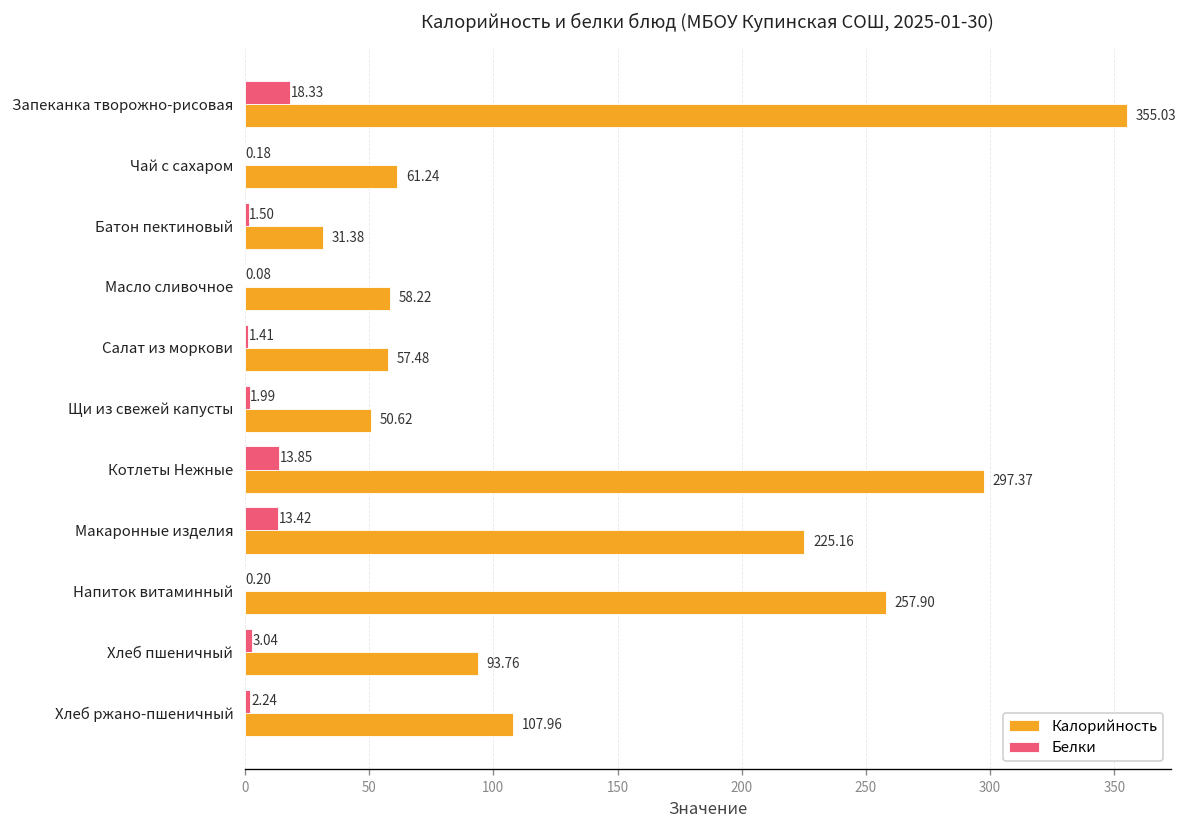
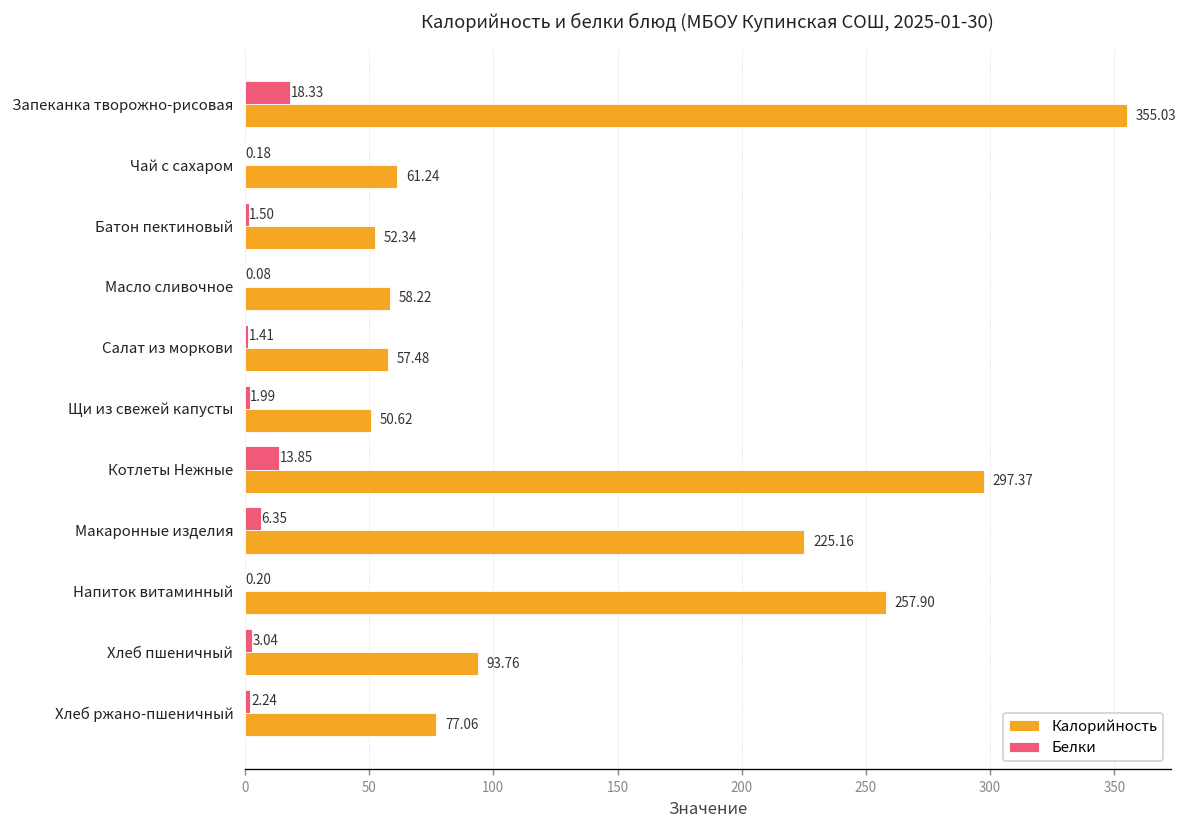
  {
    "Калорийность": {
      "Запеканка творожно-рисовая": 355.03,
      "Чай с сахаром": 61.24,
-     "Батон пектиновый": 31.38,
+     "Батон пектиновый": 52.34,
      "Масло сливочное": 58.22,
      "Салат из моркови": 57.48,
      "Щи из свежей капусты": 50.62,
      "Котлеты Нежные": 297.37,
      "Макаронные изделия": 225.16,
      "Напиток витаминный": 257.90,
      "Хлеб пшеничный": 93.76,
-     "Хлеб ржано-пшеничный": 107.96
+     "Хлеб ржано-пшеничный": 77.06
    },
    "Белки": {
      "Запеканка творожно-рисовая": 18.33,
      "Чай с сахаром": 0.18,
      "Батон пектиновый": 1.50,
      "Масло сливочное": 0.08,
      "Салат из моркови": 1.41,
      "Щи из свежей капусты": 1.99,
      "Котлеты Нежные": 13.85,
-     "Макаронные изделия": 13.42,
+     "Макаронные изделия": 6.35,
      "Напиток витаминный": 0.20,
      "Хлеб пшеничный": 3.04,
      "Хлеб ржано-пшеничный": 2.24
    }
  }
